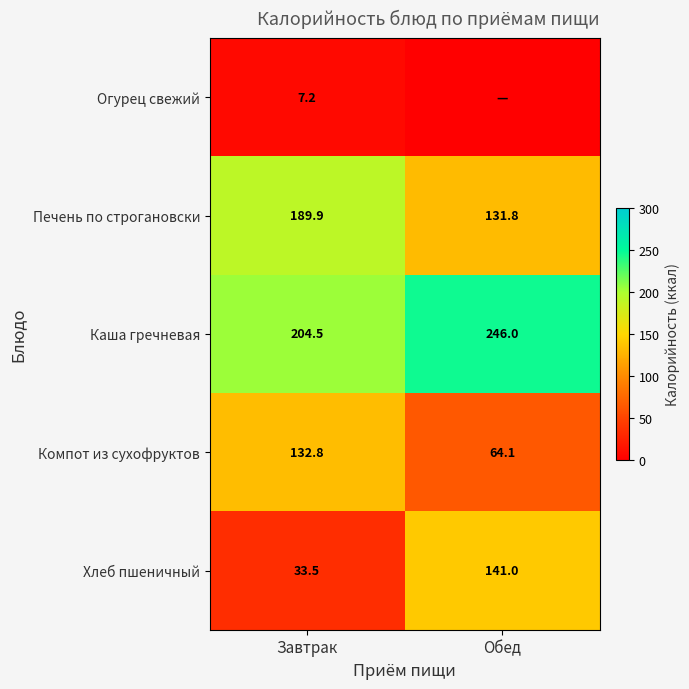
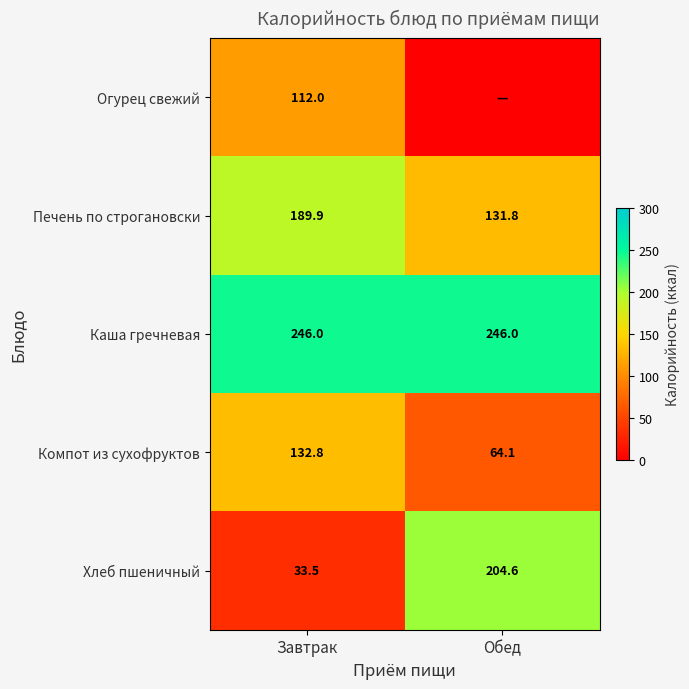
  {
    "Огурец свежий": {
-     "Завтрак": 7.2
+     "Завтрак": 112.0
    },
    "Печень по строгановски": {
      "Завтрак": 189.9,
      "Обед": 131.8
    },
    "Каша гречневая": {
-     "Завтрак": 204.5,
+     "Завтрак": 246.0,
      "Обед": 246.0
    },
    "Компот из сухофруктов": {
      "Завтрак": 132.8,
      "Обед": 64.1
    },
    "Хлеб пшеничный": {
      "Завтрак": 33.5,
-     "Обед": 141.0
+     "Обед": 204.6
    }
  }
